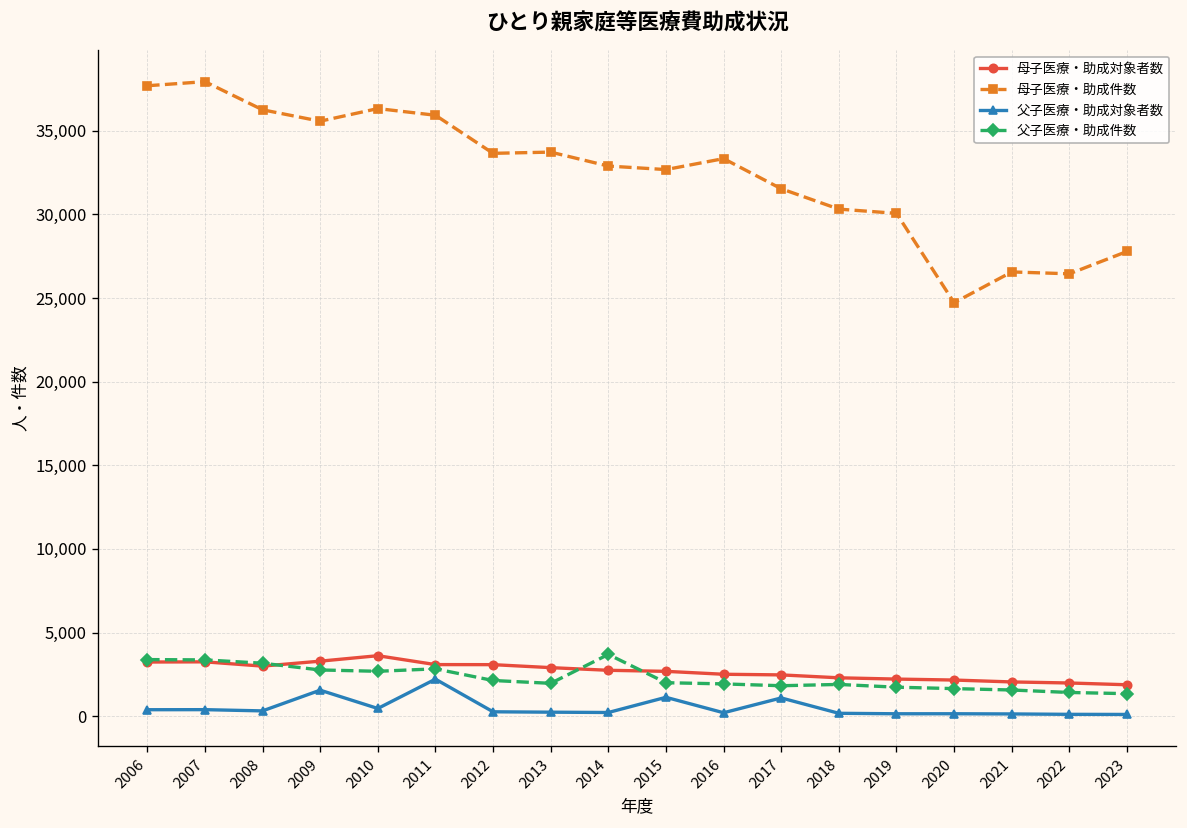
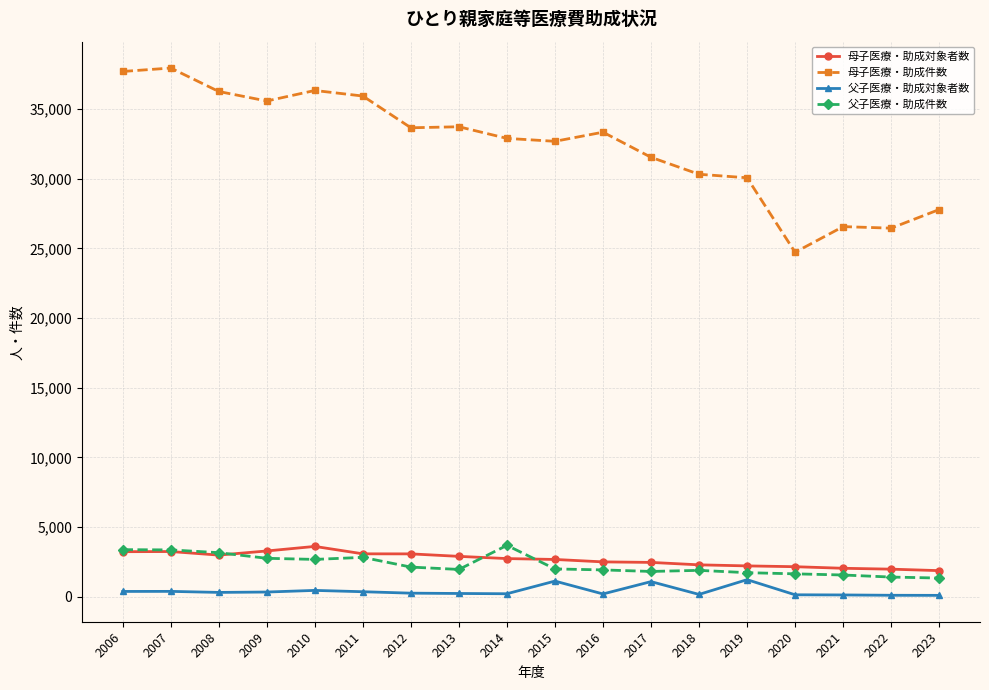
  {
    "父子医療・助成対象者数": {
      "2006": "400",
      "2007": "400",
      "2008": "300",
-     "2009": "1,600",
+     "2009": "300",
      "2010": "500",
-     "2011": "2,200",
+     "2011": "400",
      "2012": "300",
      "2013": "200",
      "2014": "200",
      "2015": "1,100",
      "2016": "200",
      "2017": "1,100",
      "2018": "200",
-     "2019": "100",
+     "2019": "1,200",
      "2020": "100",
      "2021": "100",
      "2022": "100",
      "2023": "100"
    },
    "父子医療・助成件数": {
      "2009": "2,800",
      "2010": "2,700",
      "2011": "2,800",
      "2012": "2,100",
      "2013": "2,000",
      "2014": "3,700",
      "2015": "2,000",
      "2016": "1,900",
      "2017": "1,800",
      "2018": "1,900",
      "2019": "1,700",
      "2020": "1,600",
      "2021": "1,600",
      "2022": "1,400",
      "2023": "1,300"
    }
  }
